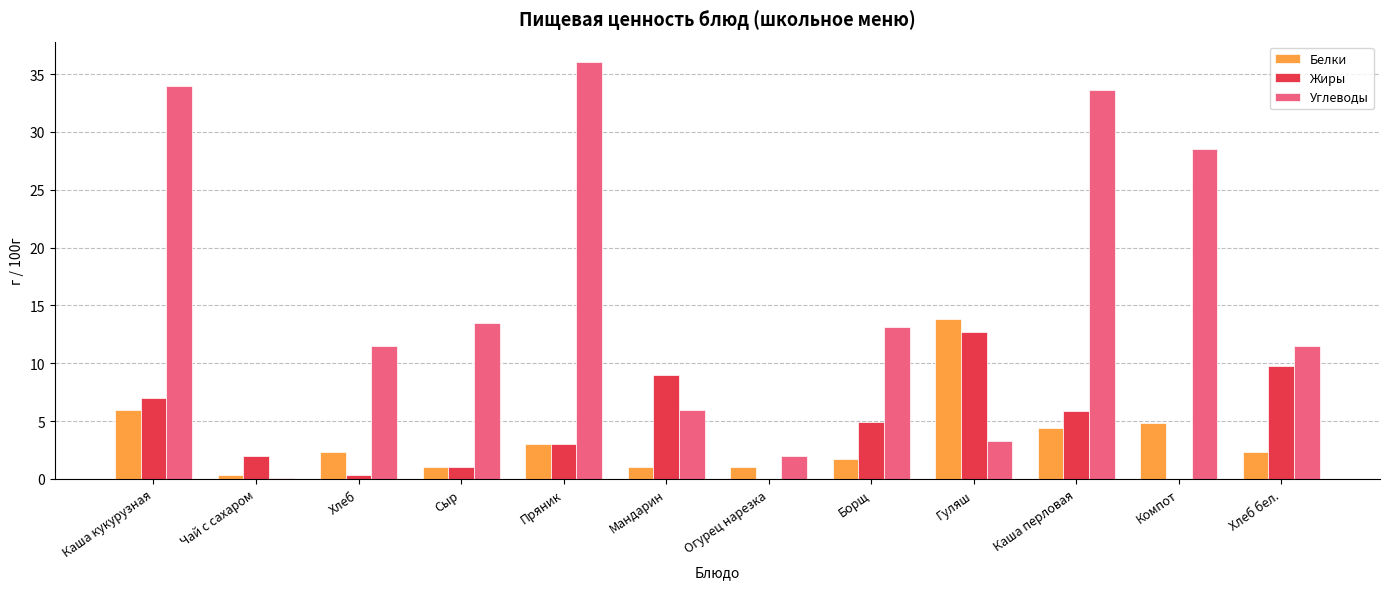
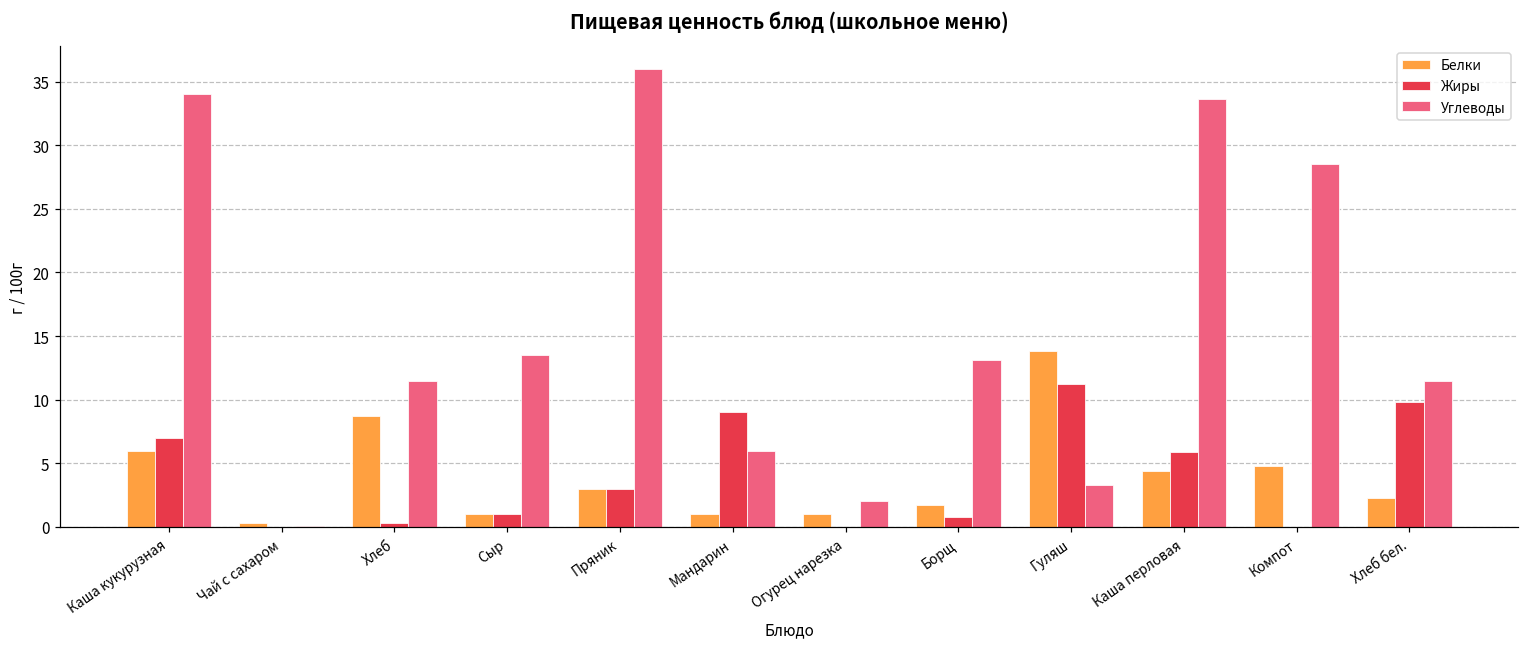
  {
    "Белки": {
      "Каша кукурузная": 6.0,
      "Чай с сахаром": 0.3,
-     "Хлеб": 2.3,
+     "Хлеб": 8.7,
      "Сыр": 1.0,
      "Пряник": 3.0,
      "Мандарин": 1.0,
      "Огурец нарезка": 1.0,
      "Борщ": 1.7,
      "Гуляш": 13.8,
      "Каша перловая": 4.4,
      "Компот": 4.8,
      "Хлеб бел.": 2.3
    },
    "Жиры": {
      "Каша кукурузная": 7.0,
-     "Чай с сахаром": 2,
+     "Чай с сахаром": 0,
      "Хлеб": 0.3,
      "Сыр": 1.0,
      "Пряник": 3.0,
      "Мандарин": 9.0,
      "Огурец нарезка": 0.0,
-     "Борщ": 4.9,
-     "Гуляш": 12.7,
+     "Борщ": 0.8,
+     "Гуляш": 11.2,
      "Каша перловая": 5.9,
      "Компот": 0.0,
      "Хлеб бел.": 9.8
    },
    "Углеводы": {
      "Каша кукурузная": 34.0,
      "Хлеб": 11.5,
      "Сыр": 13.5,
      "Пряник": 36.0,
      "Мандарин": 6.0,
      "Огурец нарезка": 2.0,
      "Борщ": 13.1,
      "Гуляш": 3.3,
      "Каша перловая": 33.6,
      "Компот": 28.5,
      "Хлеб бел.": 11.5
    }
  }
